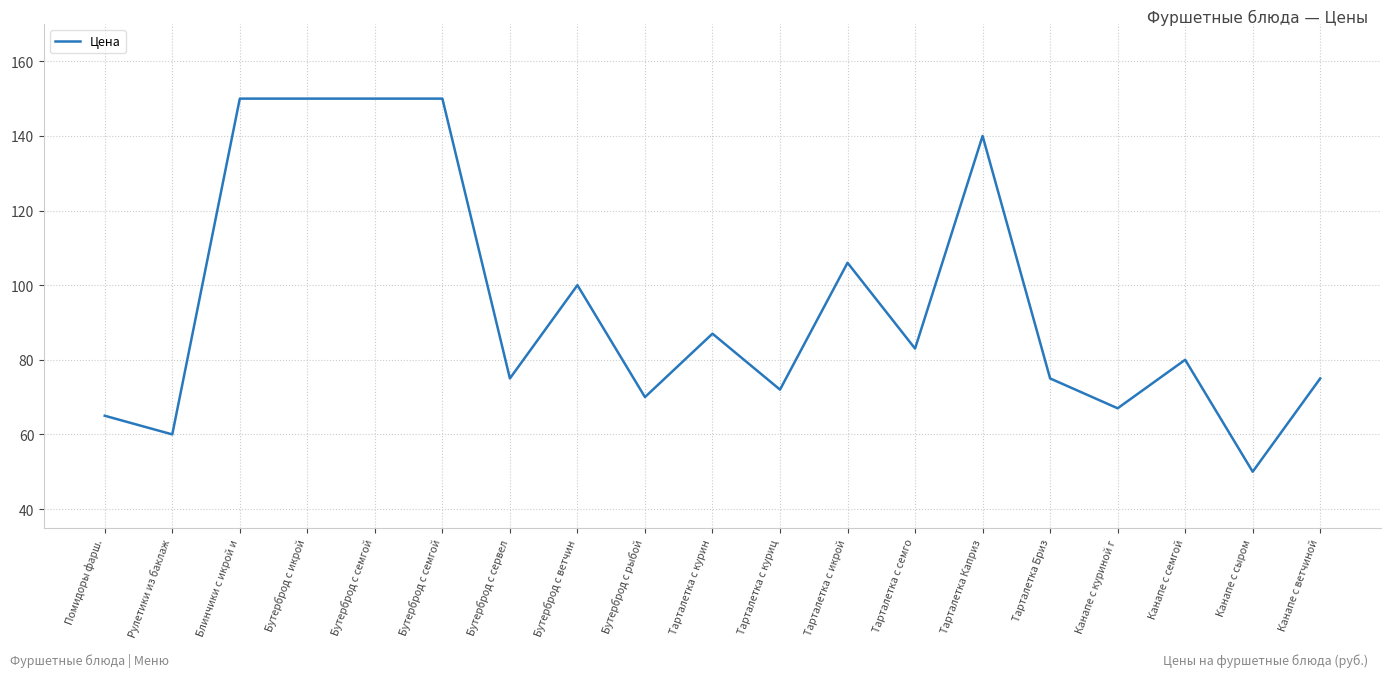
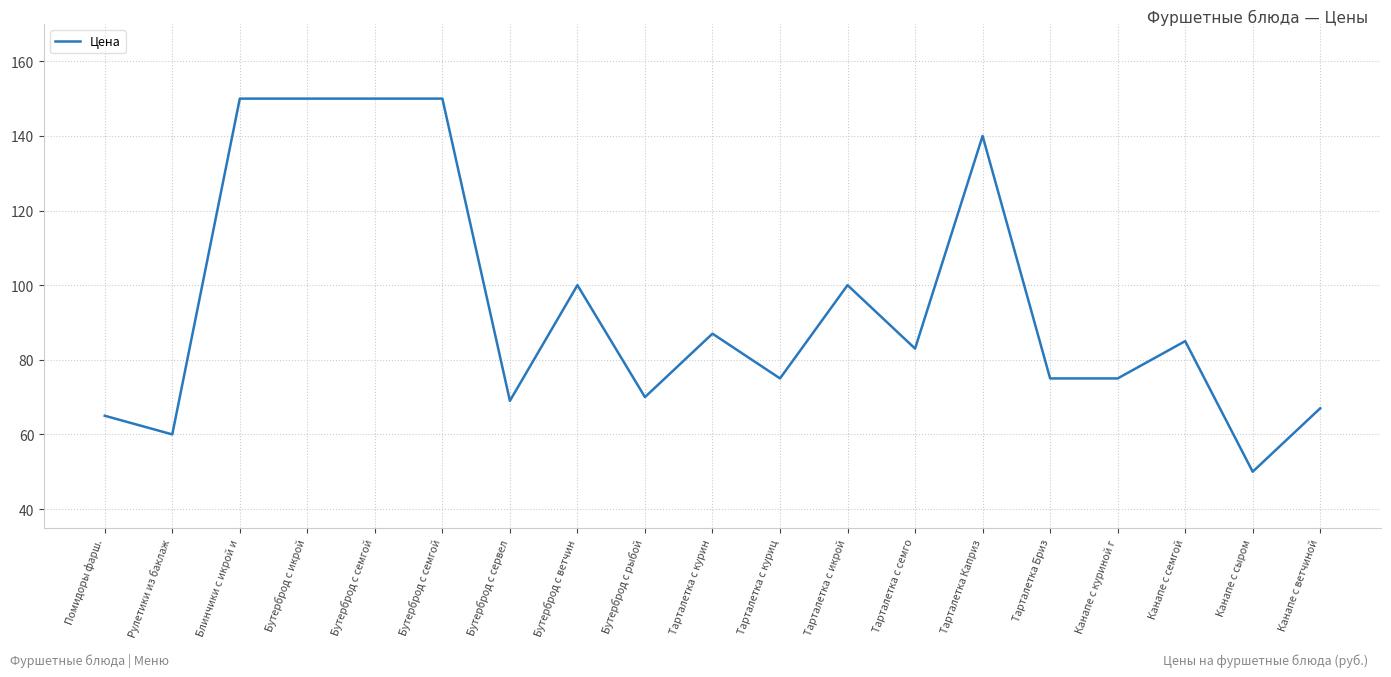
  {
    "Помидоры фарш.": 65,
    "Рулетики из баклаж": 60,
    "Блинчики с икрой и": 150,
    "Бутерброд с икрой": 150,
-   "Бутерброд с сервел": 75,
+   "Бутерброд с сервел": 69,
    "Бутерброд с ветчин": 100,
    "Бутерброд с рыбой": 70,
    "Тарталетка с курин": 87,
-   "Тарталетка с куриц": 72,
-   "Тарталетка с икрой": 106,
+   "Тарталетка с куриц": 75,
+   "Тарталетка с икрой": 100,
    "Тарталетка с семго": 83,
    "Тарталетка Каприз": 140,
    "Тарталетка Бриз": 75,
-   "Канапе с куриной г": 67,
-   "Канапе с семгой": 80,
+   "Канапе с куриной г": 75,
+   "Канапе с семгой": 85,
    "Канапе с сыром": 50,
-   "Канапе с ветчиной": 75
+   "Канапе с ветчиной": 67
  }
